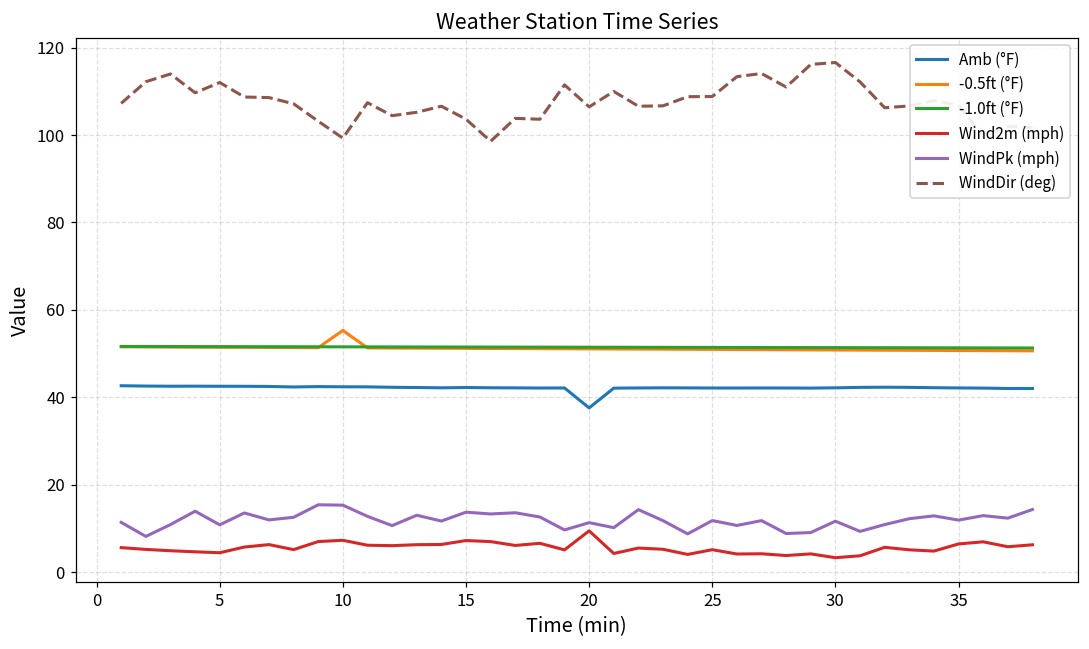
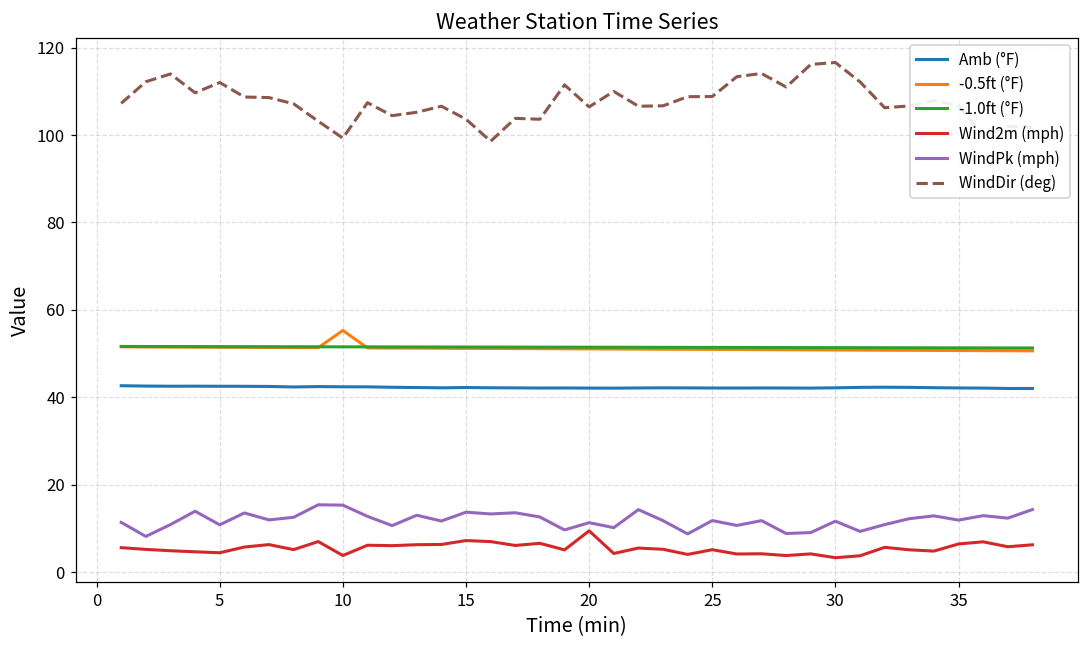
  {
    "Amb (°F)": {
      "5": 43,
      "10": 42,
      "15": 42,
-     "20": 38,
+     "20": 42,
      "25": 42,
      "30": 42,
      "35": 42
    },
    "-0.5ft (°F)": {
      "10": 55
    },
    "-1.0ft (°F)": {
      "10": 52
    },
    "Wind2m (mph)": {
      "5": 4,
-     "10": 7,
+     "10": 4,
      "15": 7,
      "20": 9,
      "25": 5,
      "30": 3,
      "35": 6
    },
    "WindPk (mph)": {
      "5": 11,
      "10": 15,
      "15": 14,
      "20": 11,
      "25": 12,
      "30": 12,
      "35": 12
    },
    "WindDir (deg)": {
      "5": 112,
      "10": 99,
      "15": 104,
      "20": 106,
      "25": 109,
      "30": 117
    }
  }
